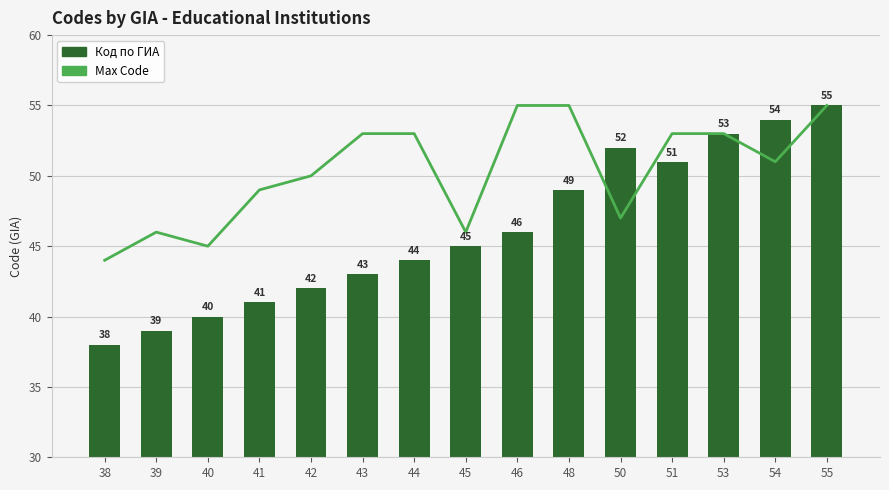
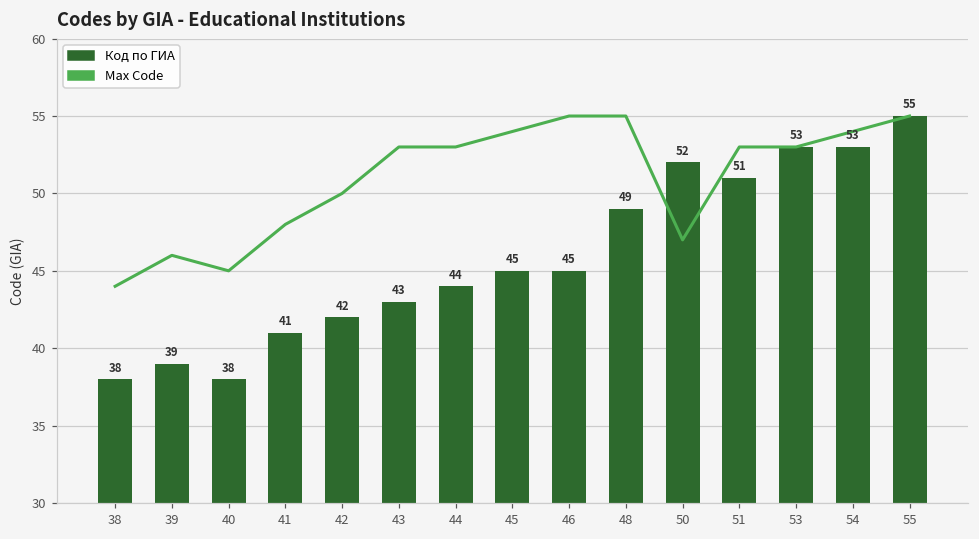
  {
    "Max Code": {
      "38": 44,
      "39": 46,
      "40": 45,
-     "41": 49,
+     "41": 48,
      "42": 50,
      "43": 53,
      "44": 53,
-     "45": 46,
+     "45": 54,
      "46": 55,
      "48": 55,
      "50": 47,
      "51": 53,
-     "54": 51
+     "54": 54
    },
    "Код по ГИА": {
      "38": 38,
      "39": 39,
-     "40": 40,
+     "40": 38,
      "41": 41,
      "42": 42,
      "43": 43,
      "44": 44,
      "45": 45,
-     "46": 46,
+     "46": 45,
      "48": 49,
      "50": 52,
      "51": 51,
      "53": 53,
-     "54": 54,
+     "54": 53,
      "55": 55
    }
  }
